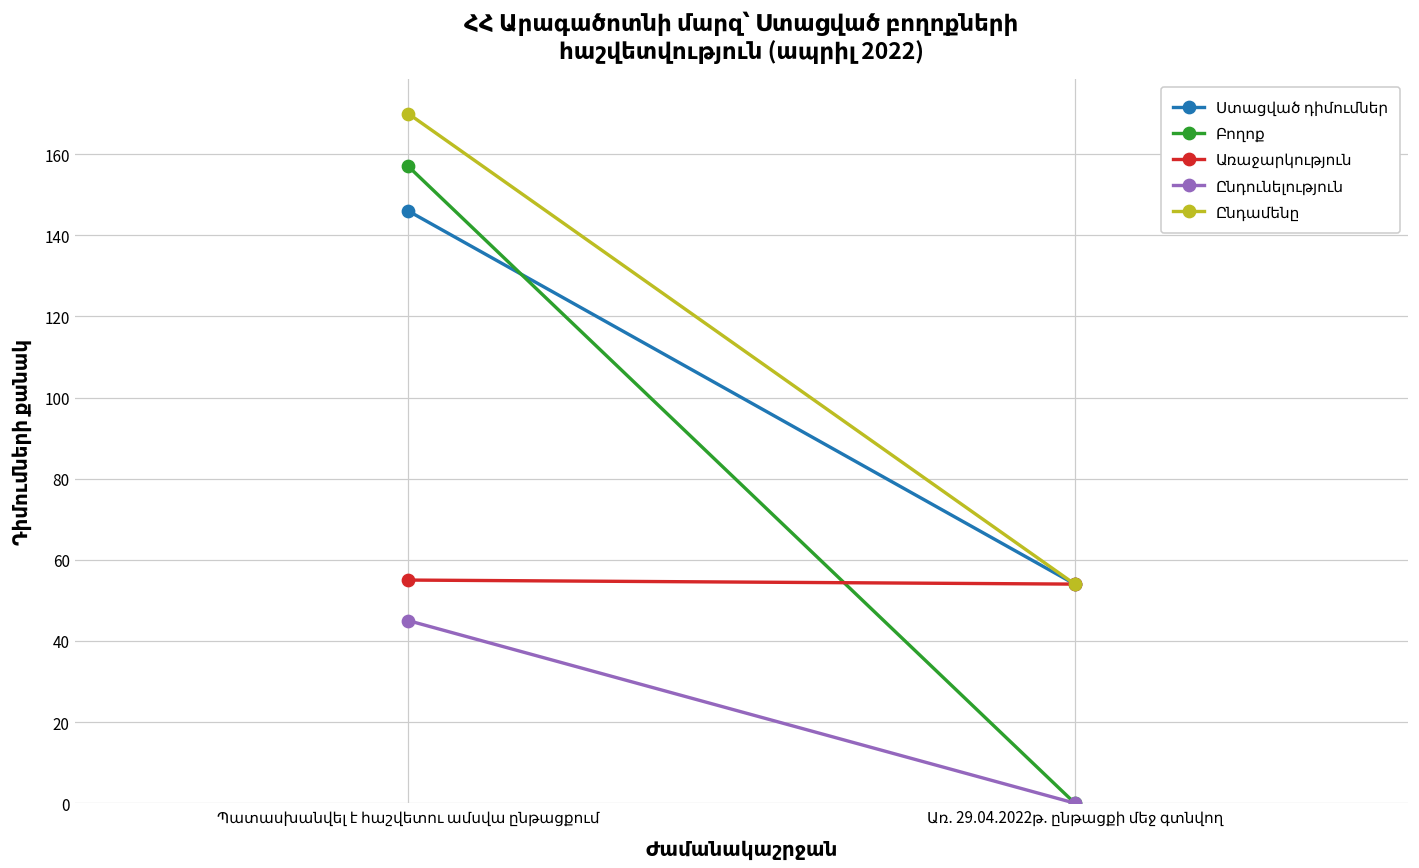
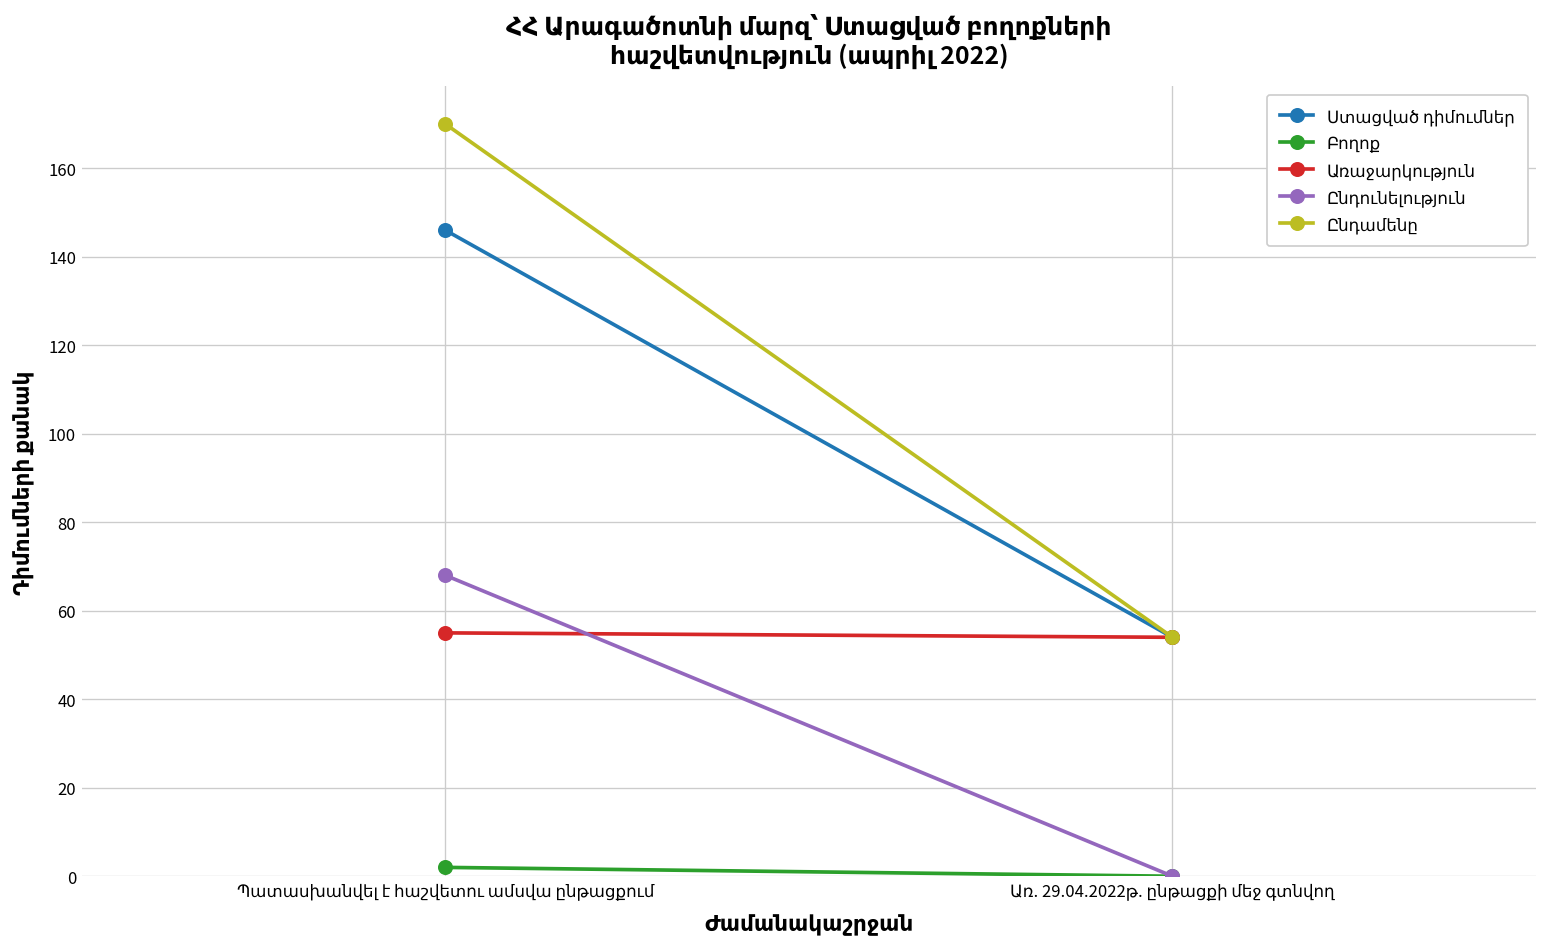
  {
    "Ստացված դիմումներ": {
      "Պատասխանվել է հաշվետու ամսվա ընթացքում": 146
    },
    "Բողոք": {
-     "Պատասխանվել է հաշվետու ամսվա ընթացքում": 157
+     "Պատասխանվել է հաշվետու ամսվա ընթացքում": 2
    },
    "Առաջարկություն": {
      "Պատասխանվել է հաշվետու ամսվա ընթացքում": 55
    },
    "Ընդունելություն": {
-     "Պատասխանվել է հաշվետու ամսվա ընթացքում": 45
+     "Պատասխանվել է հաշվետու ամսվա ընթացքում": 68
    },
    "Ընդամենը": {
      "Պատասխանվել է հաշվետու ամսվա ընթացքում": 170
    }
  }
